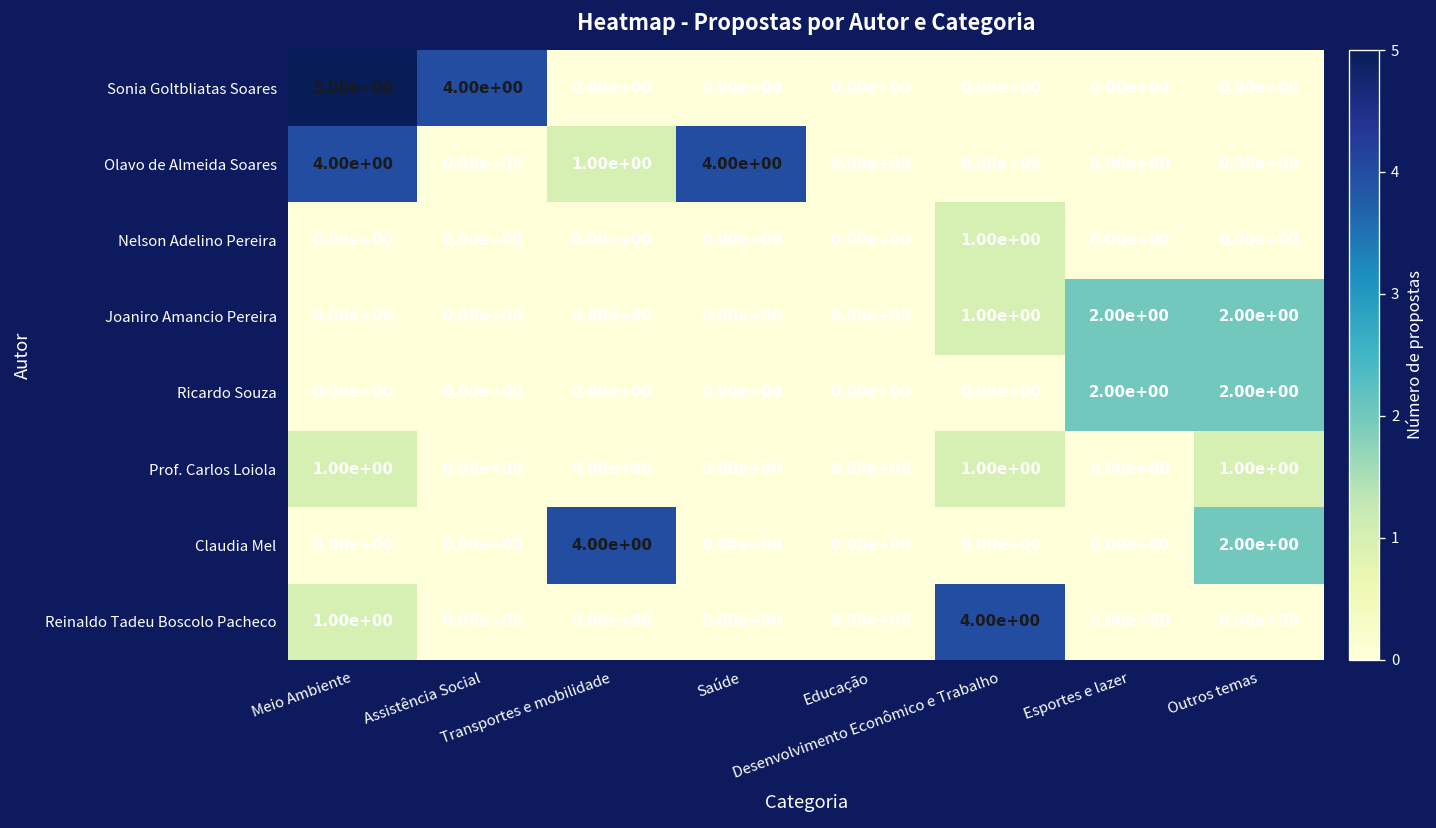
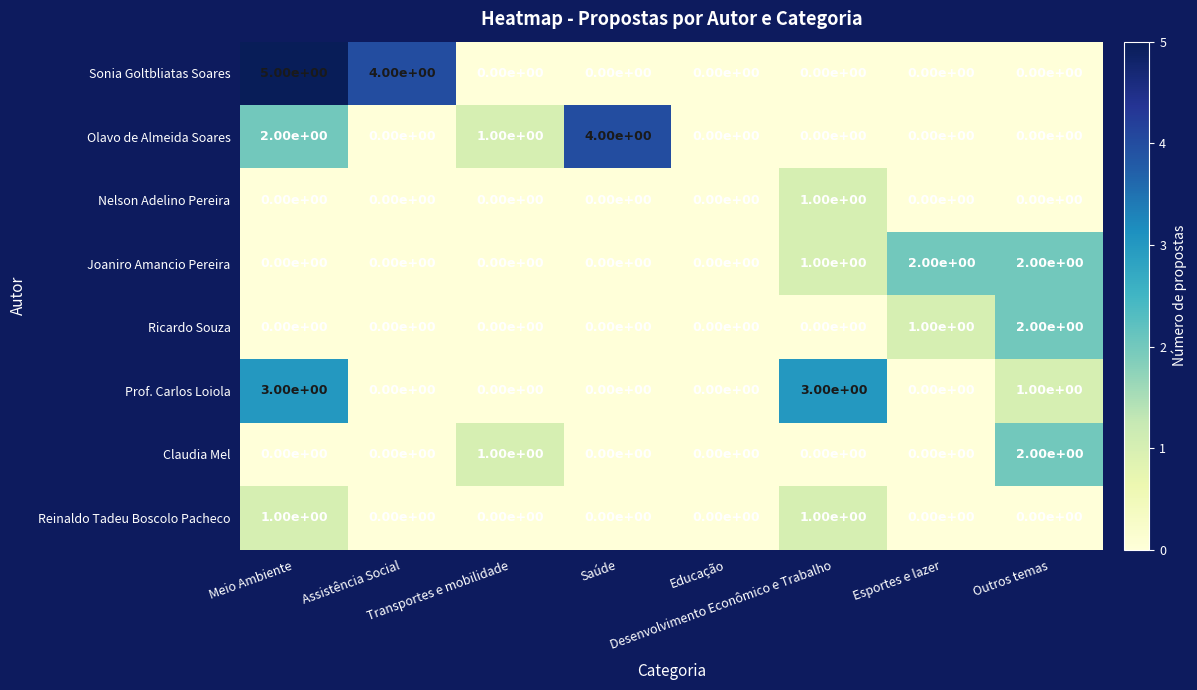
  {
    "Sonia Goltbliatas Soares": {
      "Meio Ambiente": "5.00e+00",
      "Assistência Social": "4.00e+00"
    },
    "Olavo de Almeida Soares": {
-     "Meio Ambiente": "4.00e+00",
+     "Meio Ambiente": "2.00e+00",
      "Transportes e mobilidade": "1.00e+00",
      "Saúde": "4.00e+00"
    },
    "Nelson Adelino Pereira": {
      "Desenvolvimento Econômico e Trabalho": "1.00e+00"
    },
    "Joaniro Amancio Pereira": {
      "Desenvolvimento Econômico e Trabalho": "1.00e+00",
      "Esportes e lazer": "2.00e+00",
      "Outros temas": "2.00e+00"
    },
    "Ricardo Souza": {
-     "Esportes e lazer": "2.00e+00",
+     "Esportes e lazer": "1.00e+00",
      "Outros temas": "2.00e+00"
    },
    "Prof. Carlos Loiola": {
-     "Meio Ambiente": "1.00e+00",
-     "Desenvolvimento Econômico e Trabalho": "1.00e+00",
+     "Meio Ambiente": "3.00e+00",
+     "Desenvolvimento Econômico e Trabalho": "3.00e+00",
      "Outros temas": "1.00e+00"
    },
    "Claudia Mel": {
-     "Transportes e mobilidade": "4.00e+00",
+     "Transportes e mobilidade": "1.00e+00",
      "Outros temas": "2.00e+00"
    },
    "Reinaldo Tadeu Boscolo Pacheco": {
      "Meio Ambiente": "1.00e+00",
-     "Desenvolvimento Econômico e Trabalho": "4.00e+00"
+     "Desenvolvimento Econômico e Trabalho": "1.00e+00"
    }
  }
